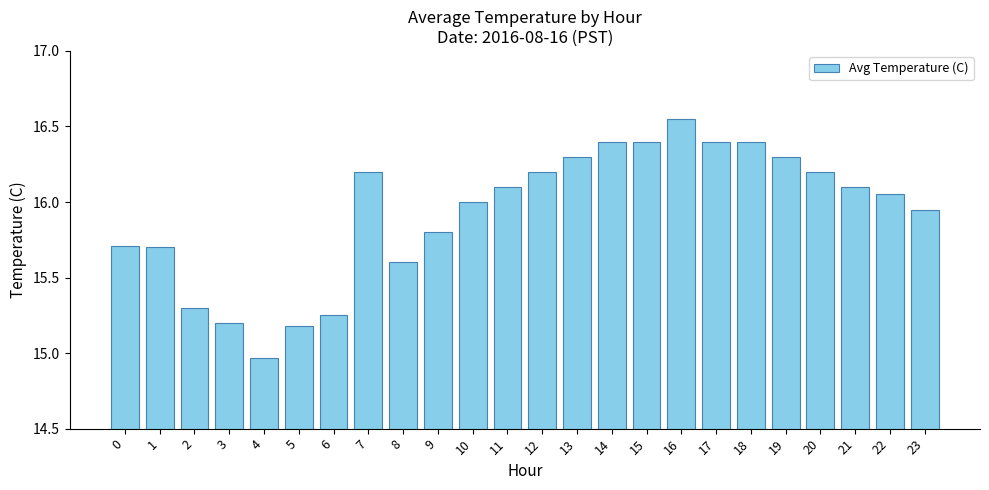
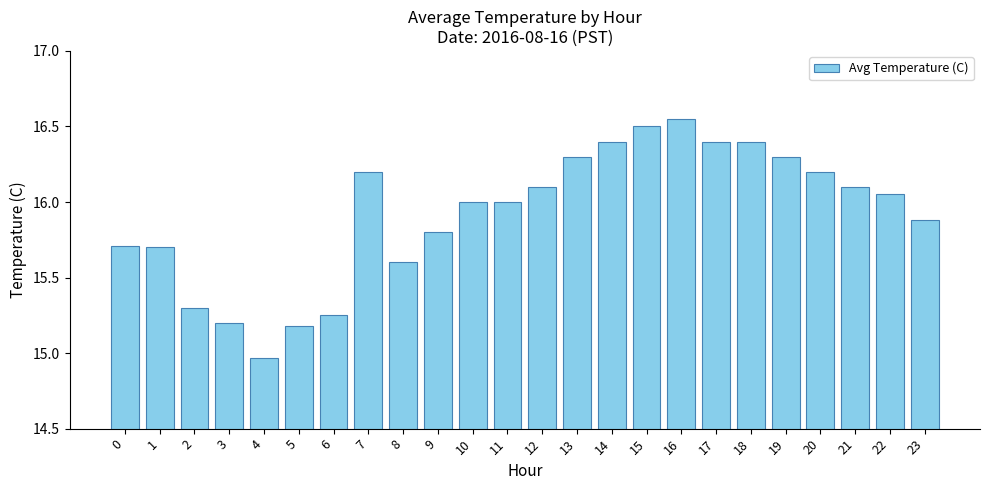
  {
    "0": 15.71,
    "1": 15.70,
    "2": 15.30,
    "3": 15.20,
    "4": 14.97,
    "5": 15.18,
    "6": 15.25,
    "7": 16.20,
    "8": 15.60,
    "9": 15.80,
    "10": 16.00,
-   "11": 16.1,
-   "12": 16.2,
+   "11": 16.0,
+   "12": 16.1,
    "13": 16.30,
    "14": 16.40,
-   "15": 16.4,
+   "15": 16.5,
    "16": 16.55,
    "17": 16.40,
    "18": 16.40,
    "19": 16.30,
    "20": 16.20,
    "21": 16.10,
    "22": 16.05,
-   "23": 15.95
+   "23": 15.88
  }
